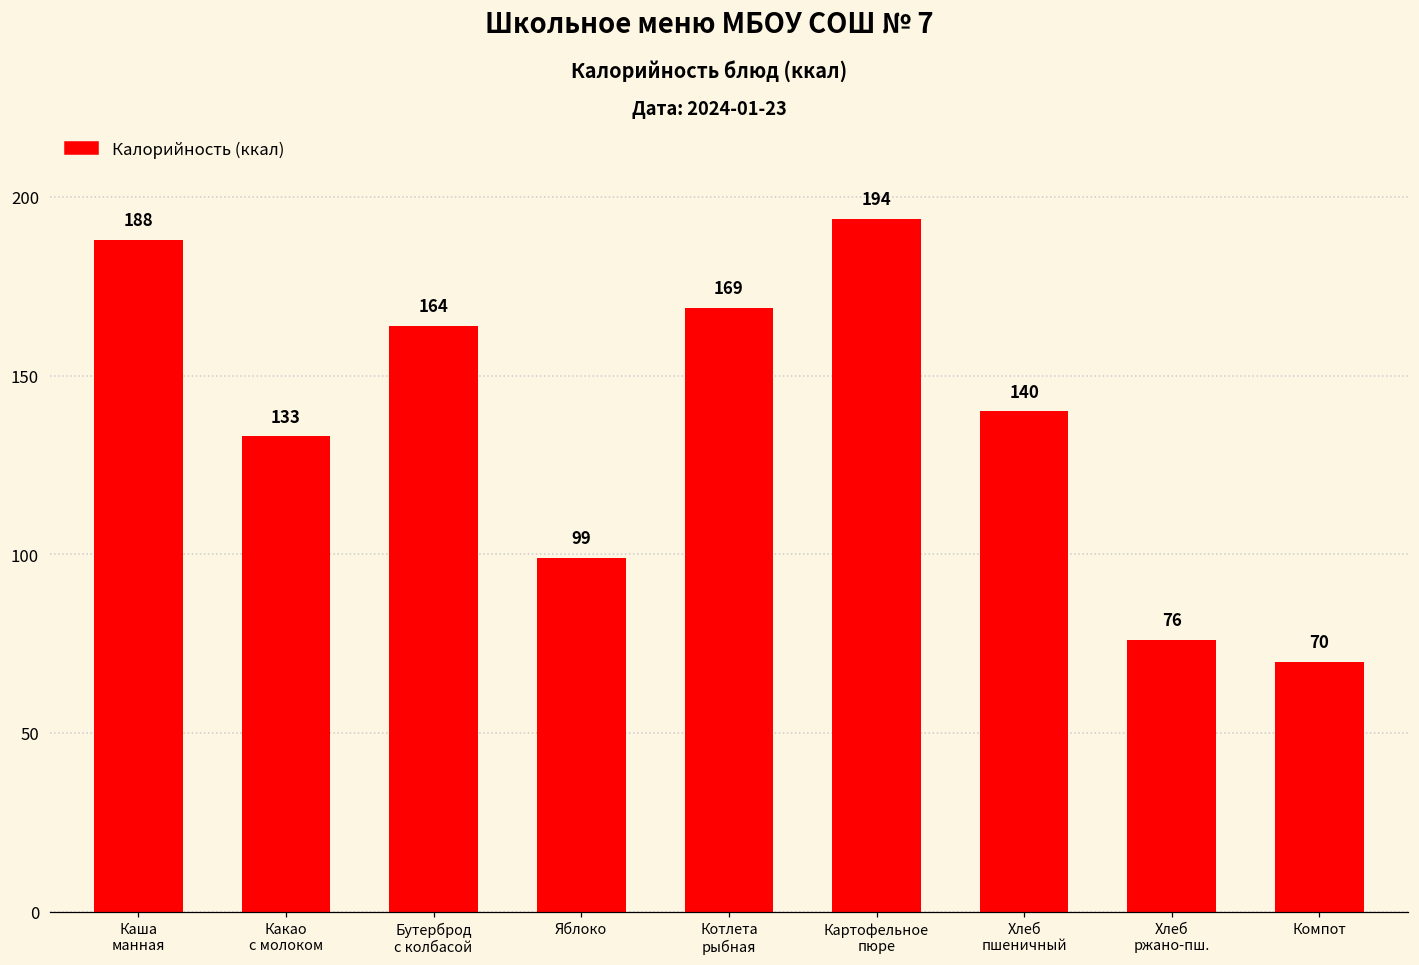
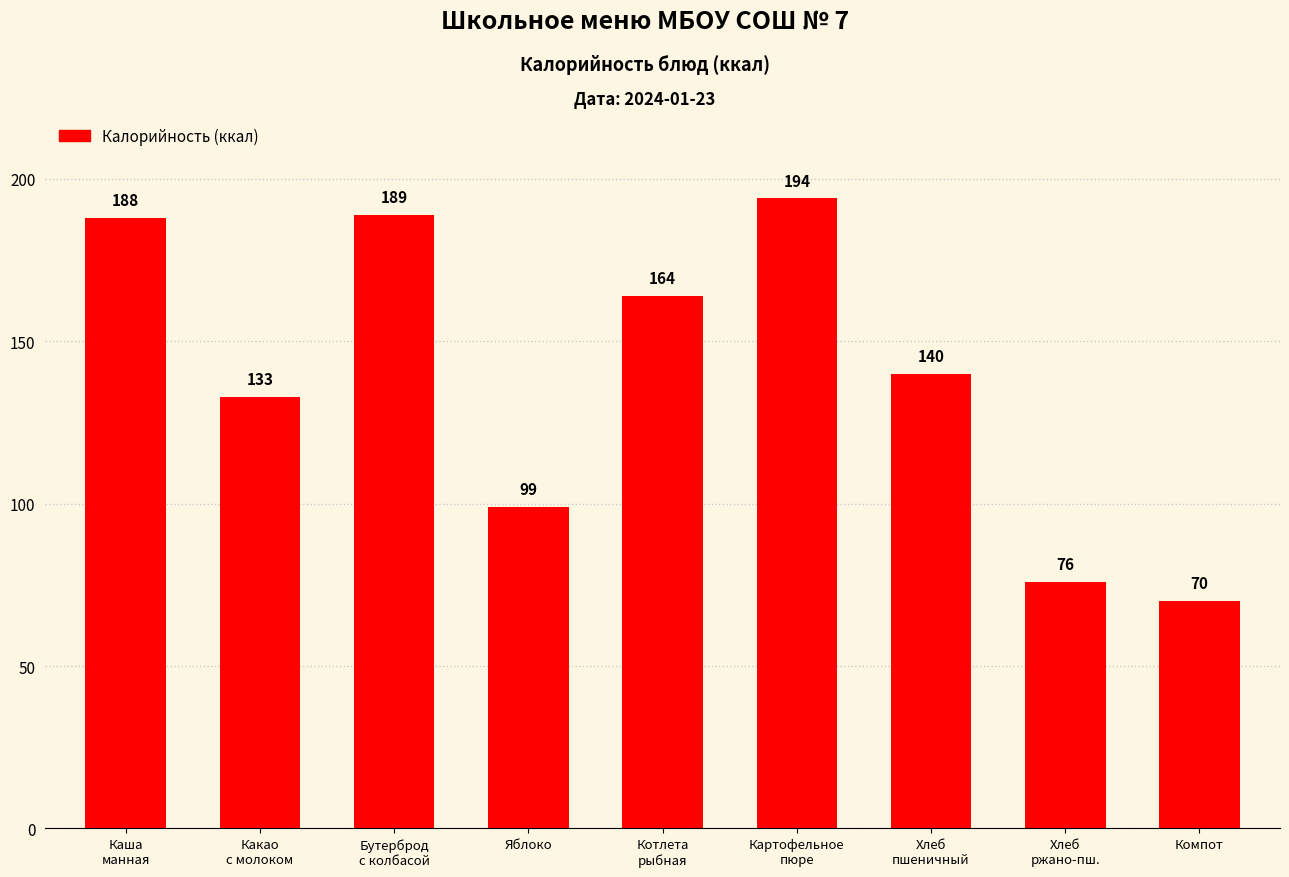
  {
    "Каша манная": 188,
    "Какао с молоком": 133,
-   "Бутерброд с колбасой": 164,
+   "Бутерброд с колбасой": 189,
    "Яблоко": 99,
-   "Котлета рыбная": 169,
+   "Котлета рыбная": 164,
    "Картофельное пюре": 194,
    "Хлеб пшеничный": 140,
    "Хлеб ржано-пш.": 76,
    "Компот": 70
  }
